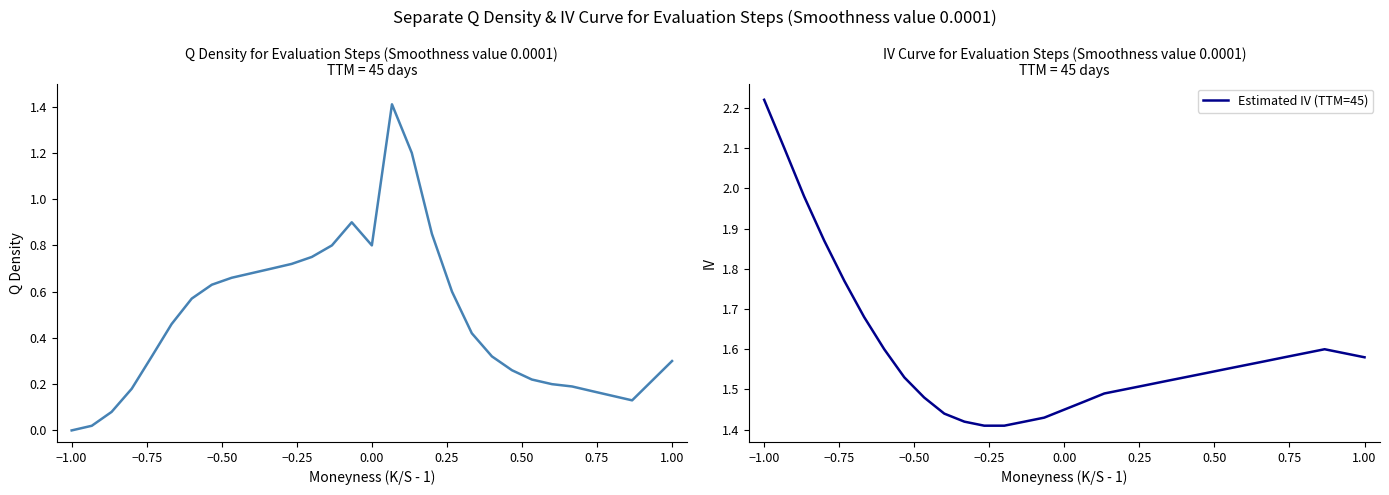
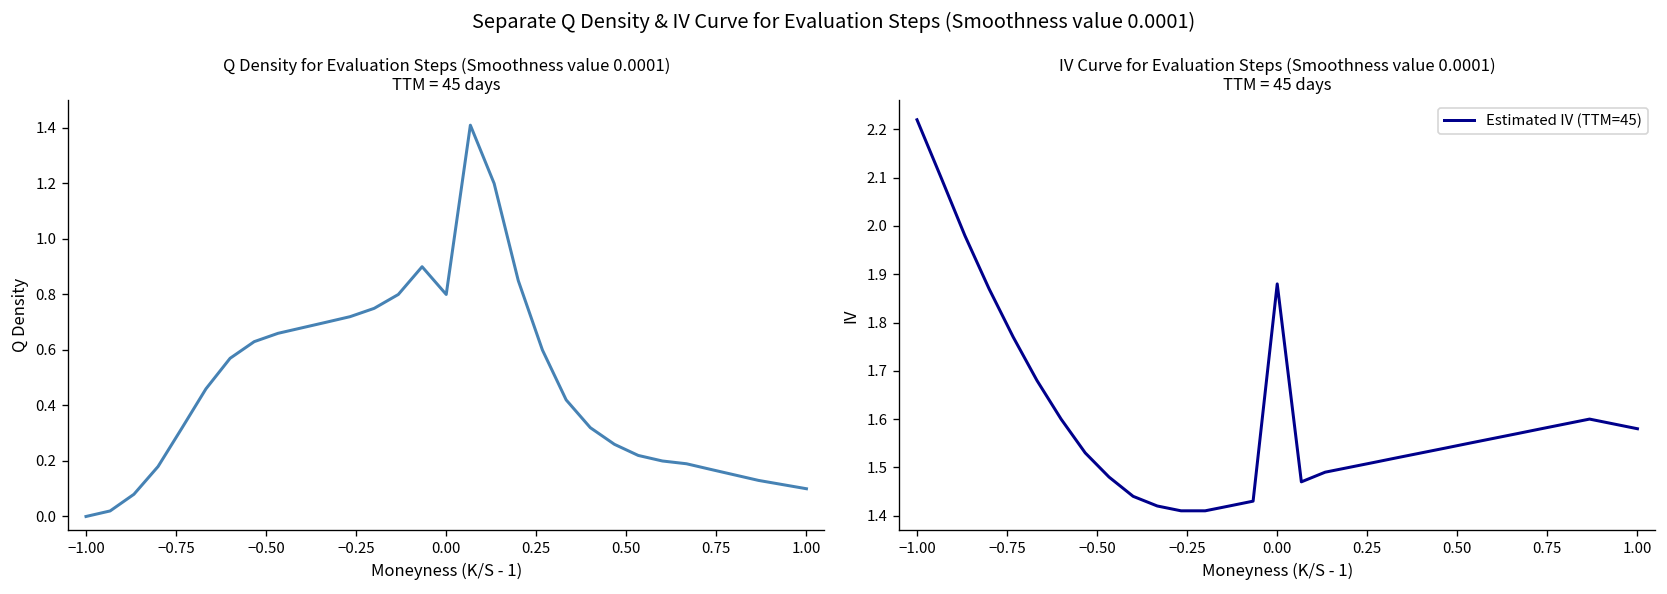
  {
    "Q Density for Evaluation Steps (Smoothness value 0.0001) TTM = 45 days": {
      "−1.00": 0.0,
      "0.00": 0.8,
-     "1.00": 0.3
+     "1.00": 0.1
    },
    "IV Curve for Evaluation Steps (Smoothness value 0.0001) TTM = 45 days": {
      "−1.00": 2.22,
-     "0.00": 1.45,
+     "0.00": 1.88,
      "1.00": 1.58
    }
  }
